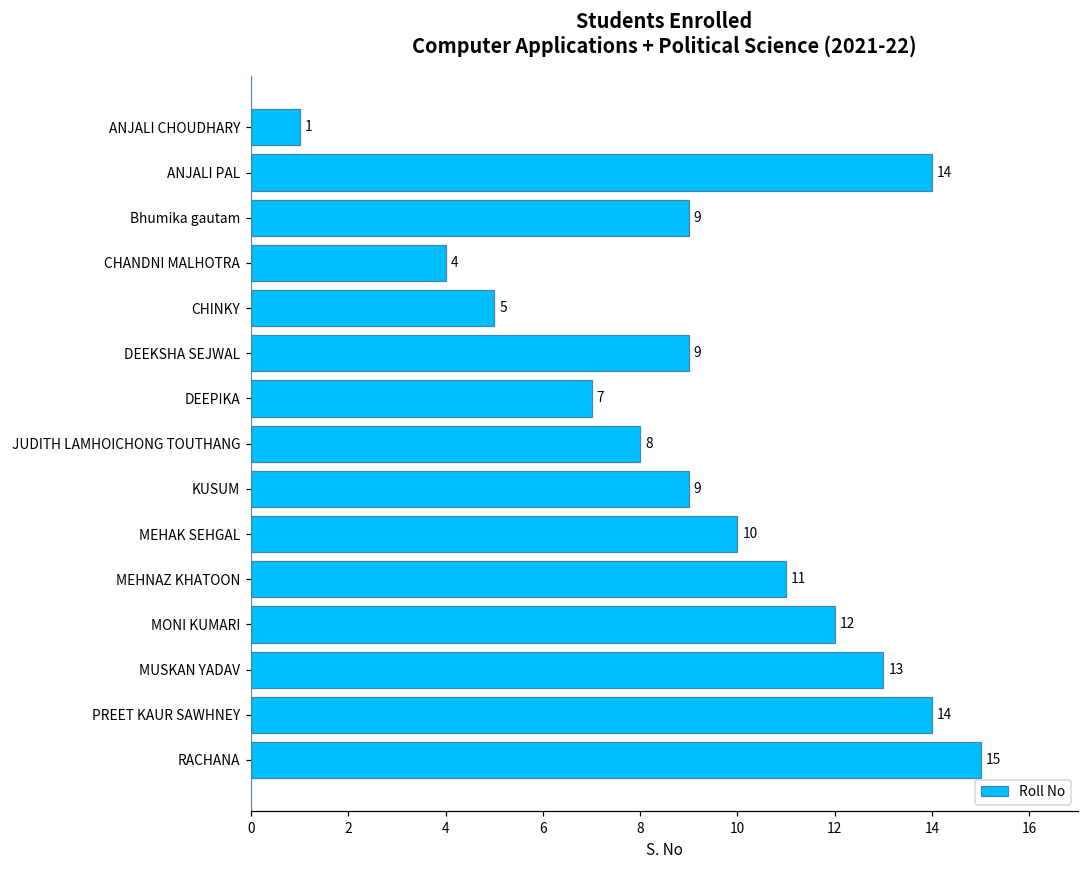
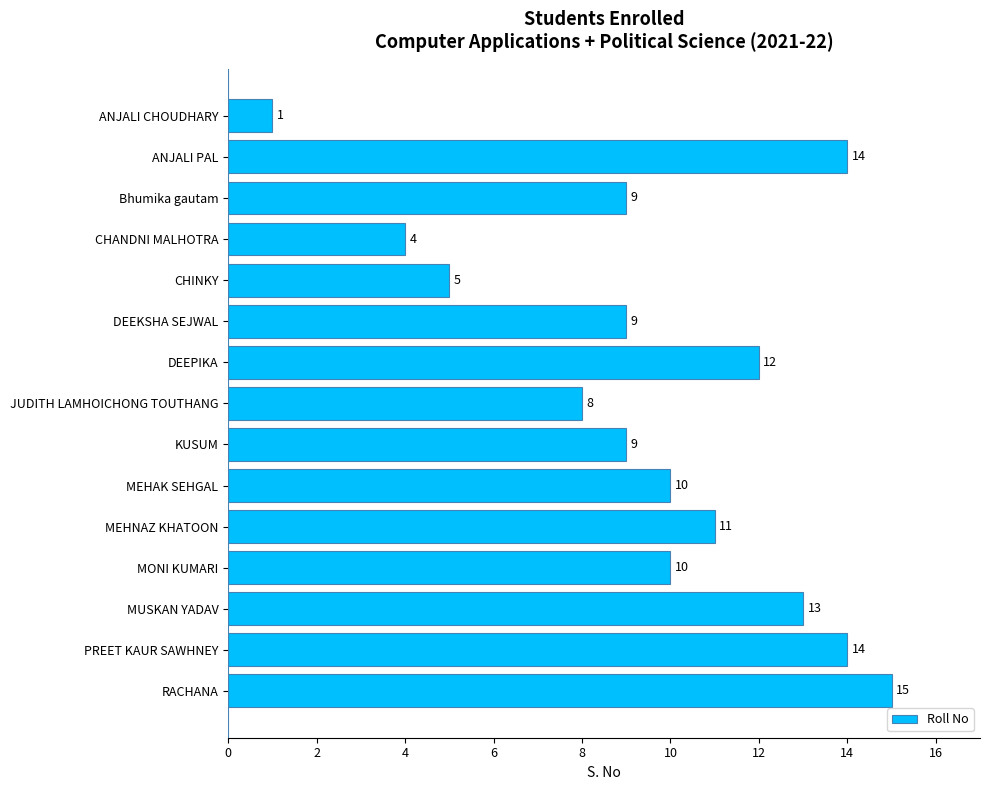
  {
    "ANJALI CHOUDHARY": 1,
    "ANJALI PAL": 14,
    "Bhumika gautam": 9,
    "CHANDNI MALHOTRA": 4,
    "CHINKY": 5,
    "DEEKSHA SEJWAL": 9,
-   "DEEPIKA": 7,
+   "DEEPIKA": 12,
    "JUDITH LAMHOICHONG TOUTHANG": 8,
    "KUSUM": 9,
    "MEHAK SEHGAL": 10,
    "MEHNAZ KHATOON": 11,
-   "MONI KUMARI": 12,
+   "MONI KUMARI": 10,
    "MUSKAN YADAV": 13,
    "PREET KAUR SAWHNEY": 14,
    "RACHANA": 15
  }
